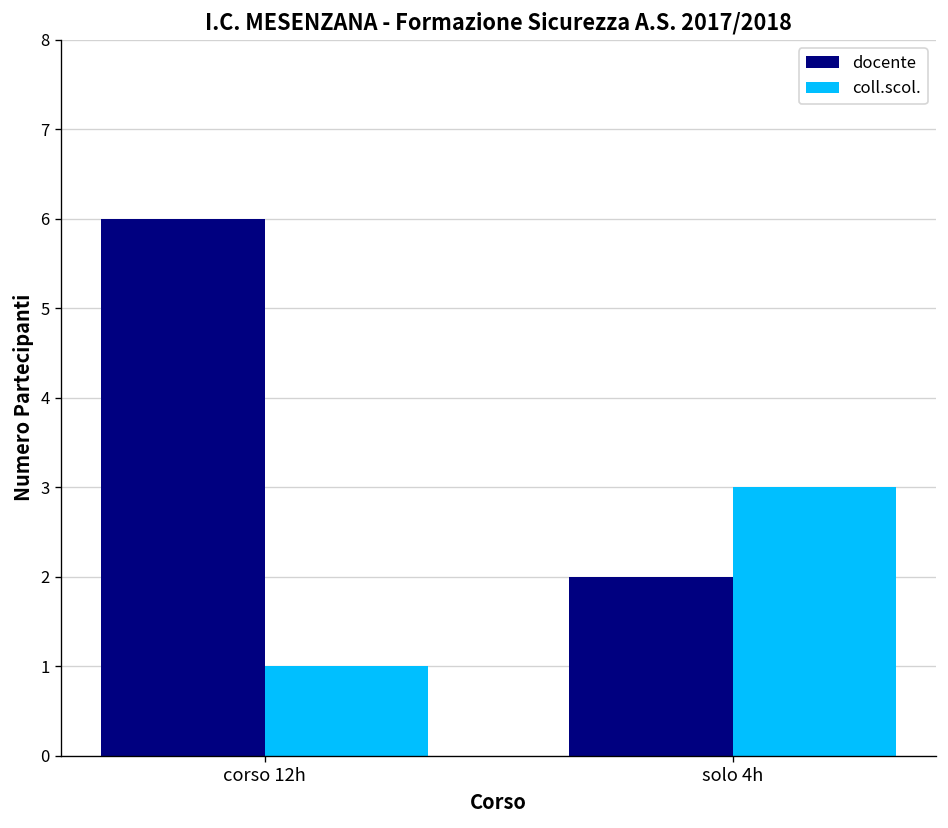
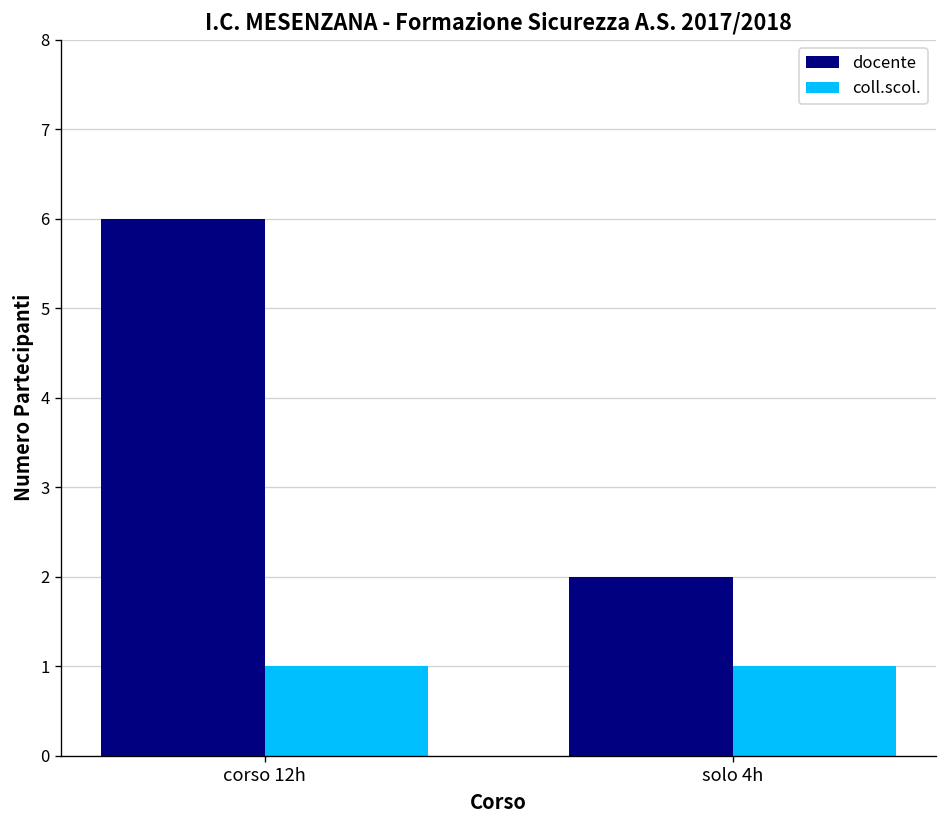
  {
    "docente": {
      "corso 12h": 6,
      "solo 4h": 2
    },
    "coll.scol.": {
      "corso 12h": 1,
-     "solo 4h": 3
+     "solo 4h": 1
    }
  }
